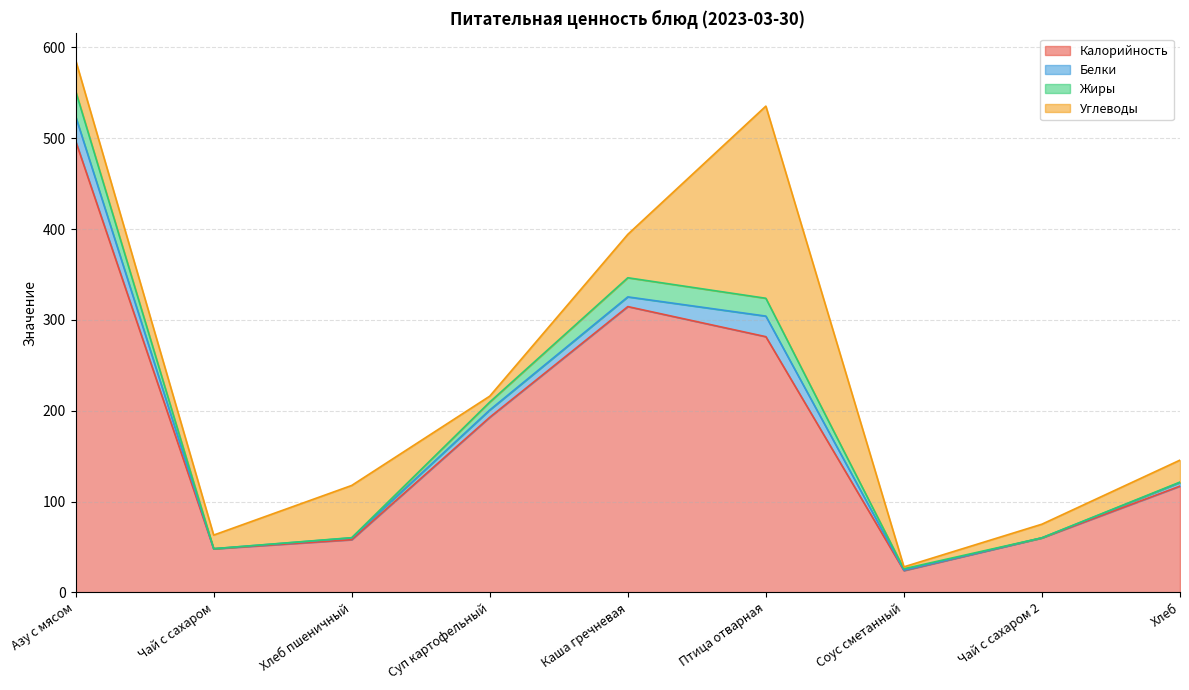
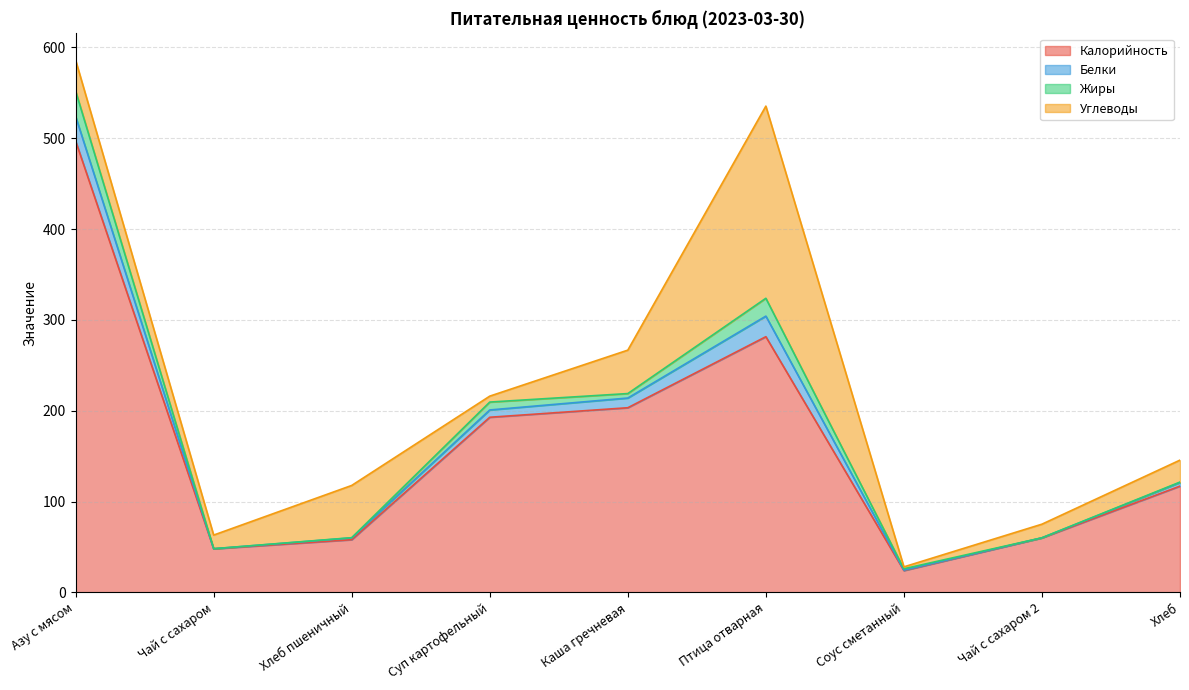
  {
    "Калорийность": {
      "Азу с мясом": 500,
      "Суп картофельный": 190,
-     "Каша гречневая": 310,
+     "Каша гречневая": 200,
      "Птица отварная": 280,
      "Хлеб": 120
    },
    "Белки": {
      "Азу с мясом": 30,
      "Суп картофельный": 10,
      "Каша гречневая": 10,
      "Птица отварная": 20
    },
    "Жиры": {
      "Азу с мясом": 30,
      "Суп картофельный": 10,
-     "Каша гречневая": 20,
+     "Каша гречневая": 0,
      "Птица отварная": 20
    },
    "Углеводы": {
      "Азу с мясом": 30,
      "Чай с сахаром": 20,
      "Хлеб пшеничный": 60,
      "Суп картофельный": 10,
      "Каша гречневая": 50,
      "Птица отварная": 210,
      "Чай с сахаром 2": 20,
      "Хлеб": 20
    }
  }
